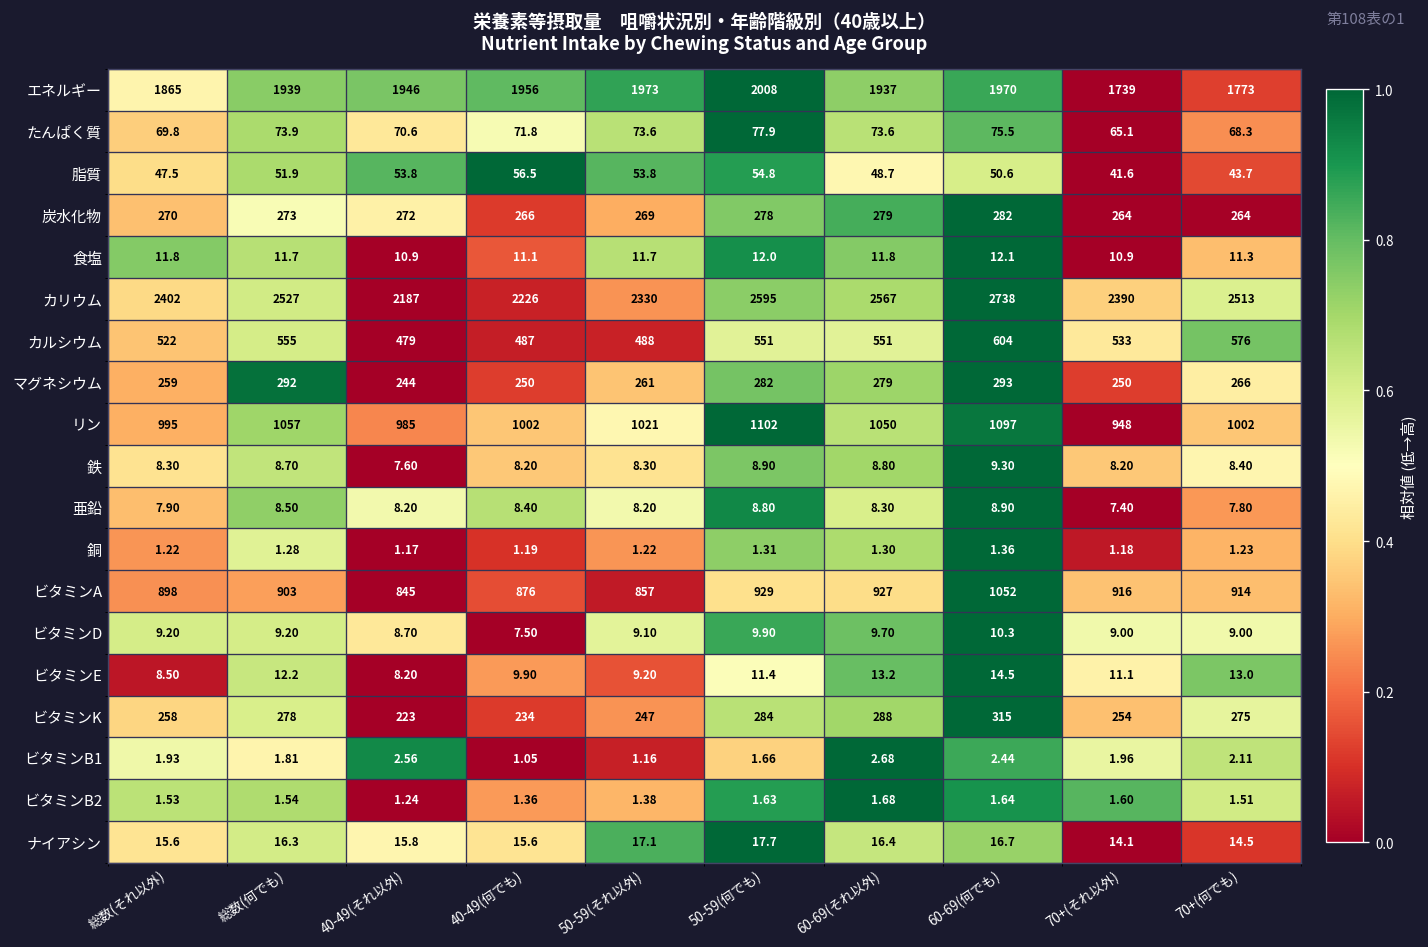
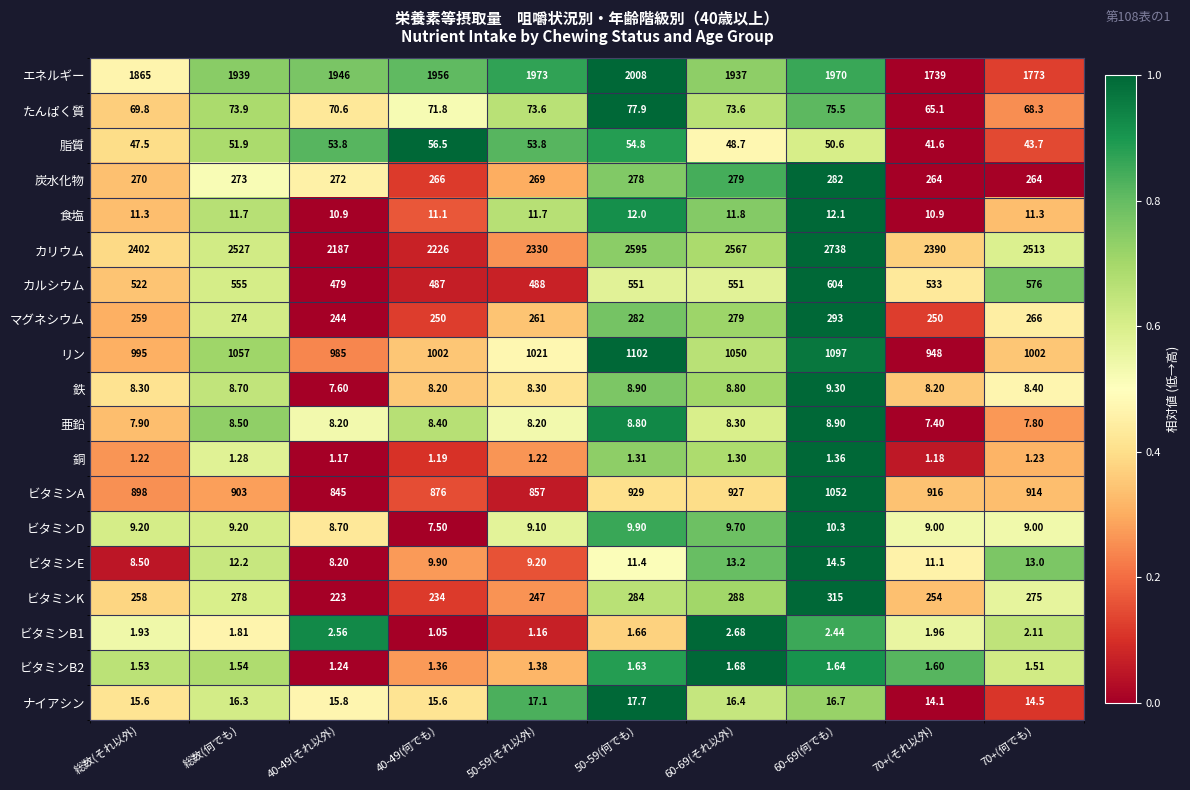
  {
    "エネルギー": {
      "総数(それ以外)": 1865,
      "総数(何でも)": 1939,
      "40-49(それ以外)": 1946,
      "40-49(何でも)": 1956,
      "50-59(それ以外)": 1973,
      "50-59(何でも)": 2008,
      "60-69(それ以外)": 1937,
      "60-69(何でも)": 1970,
      "70+(それ以外)": 1739,
      "70+(何でも)": 1773
    },
    "たんぱく質": {
      "総数(それ以外)": 69.8,
      "総数(何でも)": 73.9,
      "40-49(それ以外)": 70.6,
      "40-49(何でも)": 71.8,
      "50-59(それ以外)": 73.6,
      "50-59(何でも)": 77.9,
      "60-69(それ以外)": 73.6,
      "60-69(何でも)": 75.5,
      "70+(それ以外)": 65.1,
      "70+(何でも)": 68.3
    },
    "脂質": {
      "総数(それ以外)": 47.5,
      "総数(何でも)": 51.9,
      "40-49(それ以外)": 53.8,
      "40-49(何でも)": 56.5,
      "50-59(それ以外)": 53.8,
      "50-59(何でも)": 54.8,
      "60-69(それ以外)": 48.7,
      "60-69(何でも)": 50.6,
      "70+(それ以外)": 41.6,
      "70+(何でも)": 43.7
    },
    "炭水化物": {
      "総数(それ以外)": 270,
      "総数(何でも)": 273,
      "40-49(それ以外)": 272,
      "40-49(何でも)": 266,
      "50-59(それ以外)": 269,
      "50-59(何でも)": 278,
      "60-69(それ以外)": 279,
      "60-69(何でも)": 282,
      "70+(それ以外)": 264,
      "70+(何でも)": 264
    },
    "食塩": {
-     "総数(それ以外)": 11.8,
+     "総数(それ以外)": 11.3,
      "総数(何でも)": 11.7,
      "40-49(それ以外)": 10.9,
      "40-49(何でも)": 11.1,
      "50-59(それ以外)": 11.7,
      "50-59(何でも)": 12.0,
      "60-69(それ以外)": 11.8,
      "60-69(何でも)": 12.1,
      "70+(それ以外)": 10.9,
      "70+(何でも)": 11.3
    },
    "カリウム": {
      "総数(それ以外)": 2402,
      "総数(何でも)": 2527,
      "40-49(それ以外)": 2187,
      "40-49(何でも)": 2226,
      "50-59(それ以外)": 2330,
      "50-59(何でも)": 2595,
      "60-69(それ以外)": 2567,
      "60-69(何でも)": 2738,
      "70+(それ以外)": 2390,
      "70+(何でも)": 2513
    },
    "カルシウム": {
      "総数(それ以外)": 522,
      "総数(何でも)": 555,
      "40-49(それ以外)": 479,
      "40-49(何でも)": 487,
      "50-59(それ以外)": 488,
      "50-59(何でも)": 551,
      "60-69(それ以外)": 551,
      "60-69(何でも)": 604,
      "70+(それ以外)": 533,
      "70+(何でも)": 576
    },
    "マグネシウム": {
      "総数(それ以外)": 259,
-     "総数(何でも)": 292,
+     "総数(何でも)": 274,
      "40-49(それ以外)": 244,
      "40-49(何でも)": 250,
      "50-59(それ以外)": 261,
      "50-59(何でも)": 282,
      "60-69(それ以外)": 279,
      "60-69(何でも)": 293,
      "70+(それ以外)": 250,
      "70+(何でも)": 266
    },
    "リン": {
      "総数(それ以外)": 995,
      "総数(何でも)": 1057,
      "40-49(それ以外)": 985,
      "40-49(何でも)": 1002,
      "50-59(それ以外)": 1021,
      "50-59(何でも)": 1102,
      "60-69(それ以外)": 1050,
      "60-69(何でも)": 1097,
      "70+(それ以外)": 948,
      "70+(何でも)": 1002
    },
    "鉄": {
      "総数(それ以外)": 8.30,
      "総数(何でも)": 8.70,
      "40-49(それ以外)": 7.60,
      "40-49(何でも)": 8.20,
      "50-59(それ以外)": 8.30,
      "50-59(何でも)": 8.90,
      "60-69(それ以外)": 8.80,
      "60-69(何でも)": 9.30,
      "70+(それ以外)": 8.20,
      "70+(何でも)": 8.40
    },
    "亜鉛": {
      "総数(それ以外)": 7.90,
      "総数(何でも)": 8.50,
      "40-49(それ以外)": 8.20,
      "40-49(何でも)": 8.40,
      "50-59(それ以外)": 8.20,
      "50-59(何でも)": 8.80,
      "60-69(それ以外)": 8.30,
      "60-69(何でも)": 8.90,
      "70+(それ以外)": 7.40,
      "70+(何でも)": 7.80
    },
    "銅": {
      "総数(それ以外)": 1.22,
      "総数(何でも)": 1.28,
      "40-49(それ以外)": 1.17,
      "40-49(何でも)": 1.19,
      "50-59(それ以外)": 1.22,
      "50-59(何でも)": 1.31,
      "60-69(それ以外)": 1.30,
      "60-69(何でも)": 1.36,
      "70+(それ以外)": 1.18,
      "70+(何でも)": 1.23
    },
    "ビタミンA": {
      "総数(それ以外)": 898,
      "総数(何でも)": 903,
      "40-49(それ以外)": 845,
      "40-49(何でも)": 876,
      "50-59(それ以外)": 857,
      "50-59(何でも)": 929,
      "60-69(それ以外)": 927,
      "60-69(何でも)": 1052,
      "70+(それ以外)": 916,
      "70+(何でも)": 914
    },
    "ビタミンD": {
      "総数(それ以外)": 9.20,
      "総数(何でも)": 9.20,
      "40-49(それ以外)": 8.70,
      "40-49(何でも)": 7.50,
      "50-59(それ以外)": 9.10,
      "50-59(何でも)": 9.90,
      "60-69(それ以外)": 9.70,
      "60-69(何でも)": 10.3,
      "70+(それ以外)": 9.00,
      "70+(何でも)": 9.00
    },
    "ビタミンE": {
      "総数(それ以外)": 8.50,
      "総数(何でも)": 12.2,
      "40-49(それ以外)": 8.20,
      "40-49(何でも)": 9.90,
      "50-59(それ以外)": 9.20,
      "50-59(何でも)": 11.4,
      "60-69(それ以外)": 13.2,
      "60-69(何でも)": 14.5,
      "70+(それ以外)": 11.1,
      "70+(何でも)": 13.0
    },
    "ビタミンK": {
      "総数(それ以外)": 258,
      "総数(何でも)": 278,
      "40-49(それ以外)": 223,
      "40-49(何でも)": 234,
      "50-59(それ以外)": 247,
      "50-59(何でも)": 284,
      "60-69(それ以外)": 288,
      "60-69(何でも)": 315,
      "70+(それ以外)": 254,
      "70+(何でも)": 275
    },
    "ビタミンB1": {
      "総数(それ以外)": 1.93,
      "総数(何でも)": 1.81,
      "40-49(それ以外)": 2.56,
      "40-49(何でも)": 1.05,
      "50-59(それ以外)": 1.16,
      "50-59(何でも)": 1.66,
      "60-69(それ以外)": 2.68,
      "60-69(何でも)": 2.44,
      "70+(それ以外)": 1.96,
      "70+(何でも)": 2.11
    },
    "ビタミンB2": {
      "総数(それ以外)": 1.53,
      "総数(何でも)": 1.54,
      "40-49(それ以外)": 1.24,
      "40-49(何でも)": 1.36,
      "50-59(それ以外)": 1.38,
      "50-59(何でも)": 1.63,
      "60-69(それ以外)": 1.68,
      "60-69(何でも)": 1.64,
      "70+(それ以外)": 1.60,
      "70+(何でも)": 1.51
    },
    "ナイアシン": {
      "総数(それ以外)": 15.6,
      "総数(何でも)": 16.3,
      "40-49(それ以外)": 15.8,
      "40-49(何でも)": 15.6,
      "50-59(それ以外)": 17.1,
      "50-59(何でも)": 17.7,
      "60-69(それ以外)": 16.4,
      "60-69(何でも)": 16.7,
      "70+(それ以外)": 14.1,
      "70+(何でも)": 14.5
    }
  }
